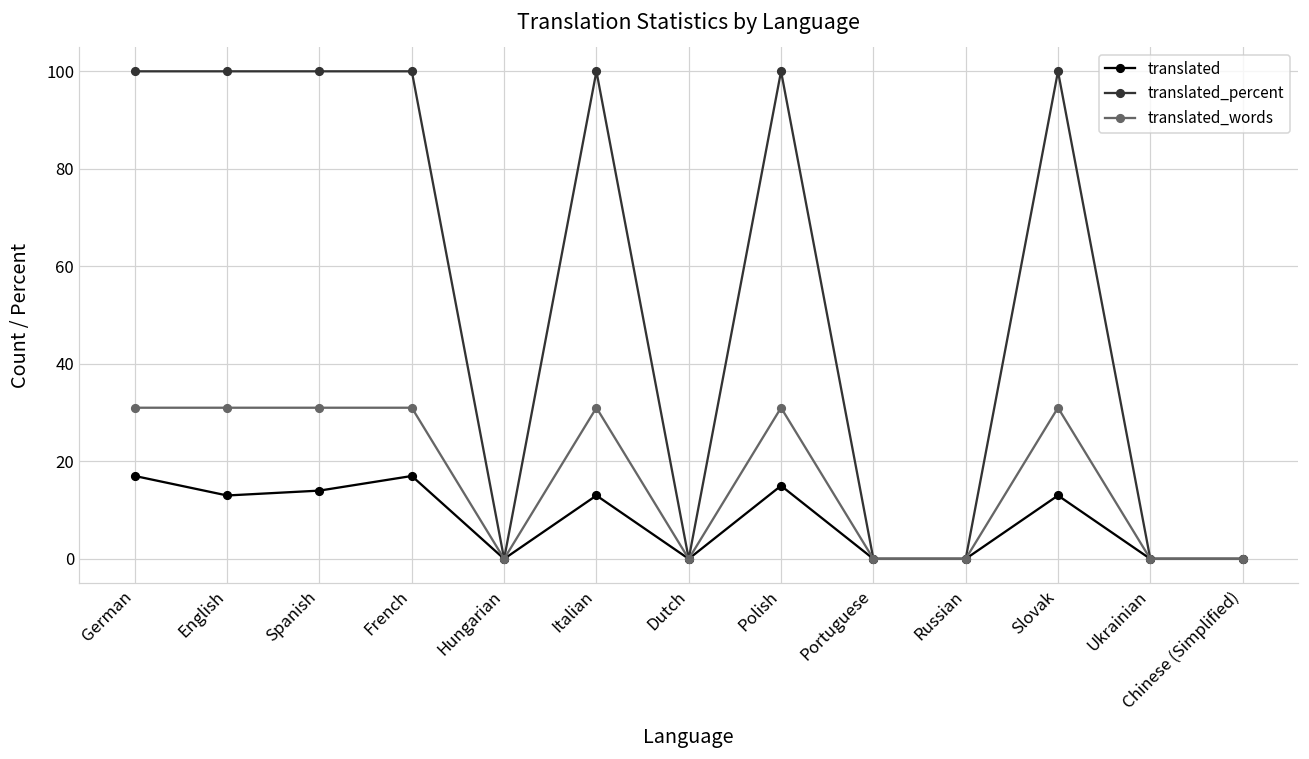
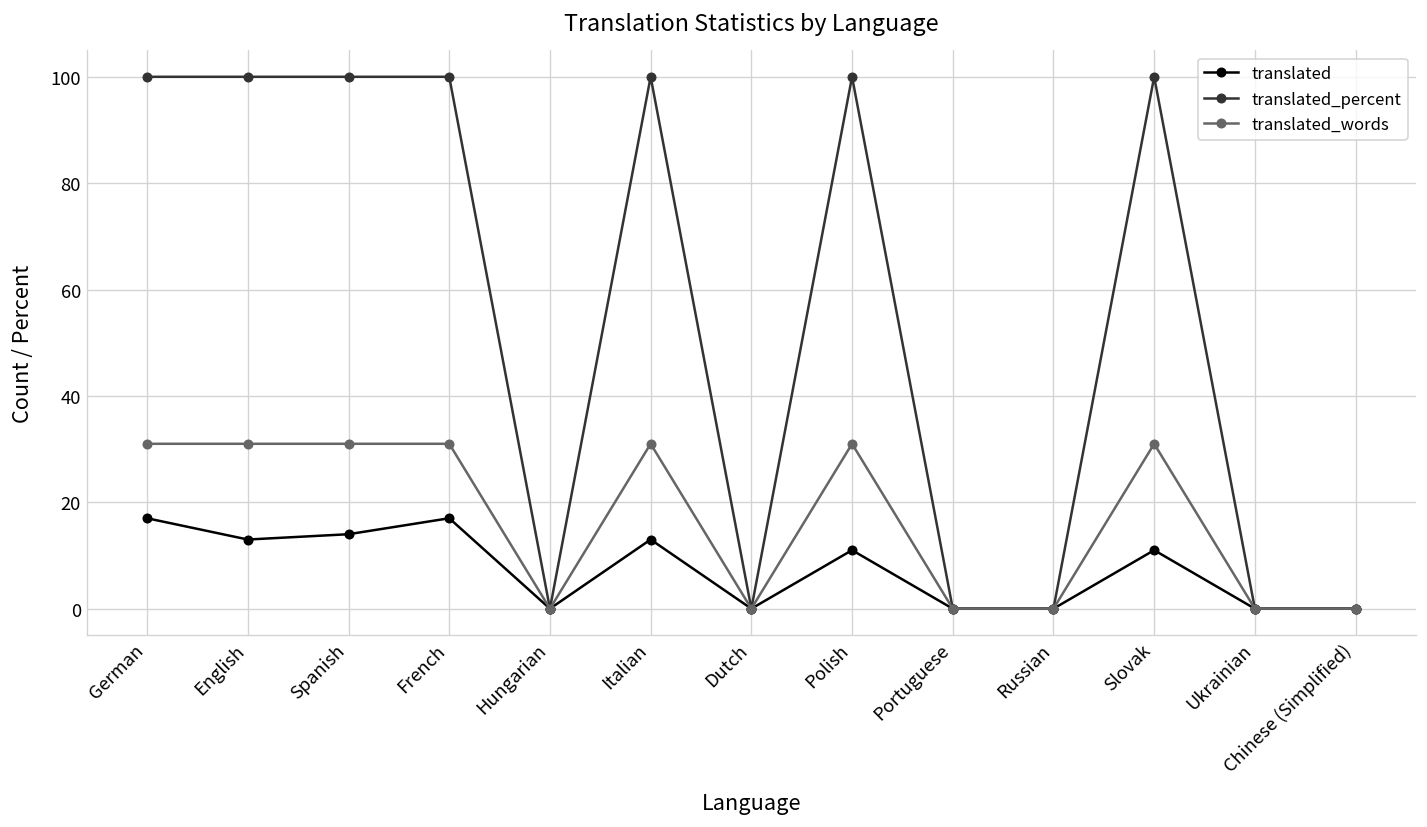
  {
    "translated": {
      "German": 17,
      "English": 13,
      "Spanish": 14,
      "French": 17,
      "Italian": 13,
-     "Polish": 15,
-     "Slovak": 13
+     "Polish": 11,
+     "Slovak": 11
    },
    "translated_percent": {
      "German": 100,
      "English": 100,
      "Spanish": 100,
      "French": 100,
      "Italian": 100,
      "Polish": 100,
      "Slovak": 100
    },
    "translated_words": {
      "German": 31,
      "English": 31,
      "Spanish": 31,
      "French": 31,
      "Italian": 31,
      "Polish": 31,
      "Slovak": 31
    }
  }
